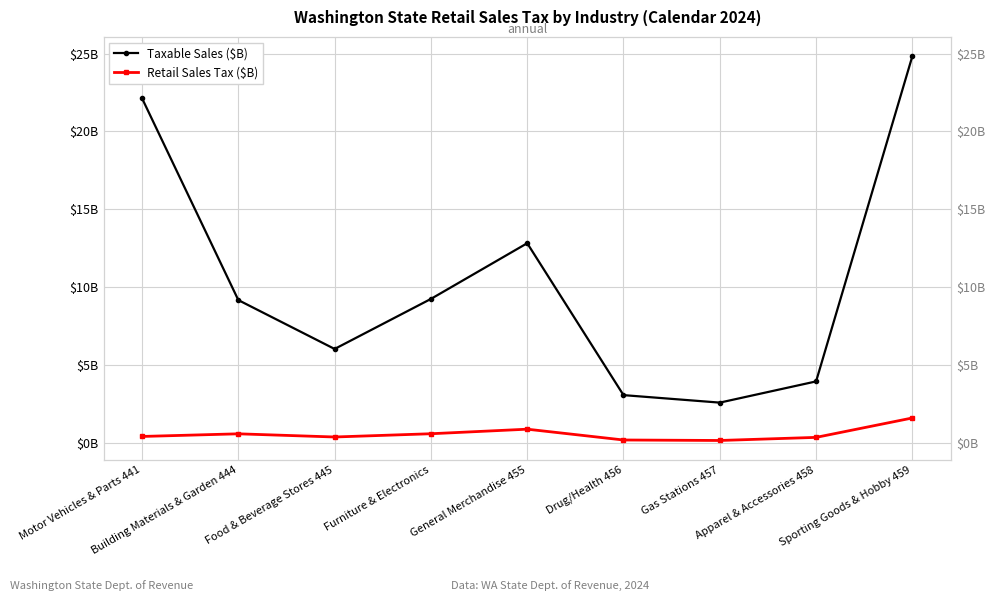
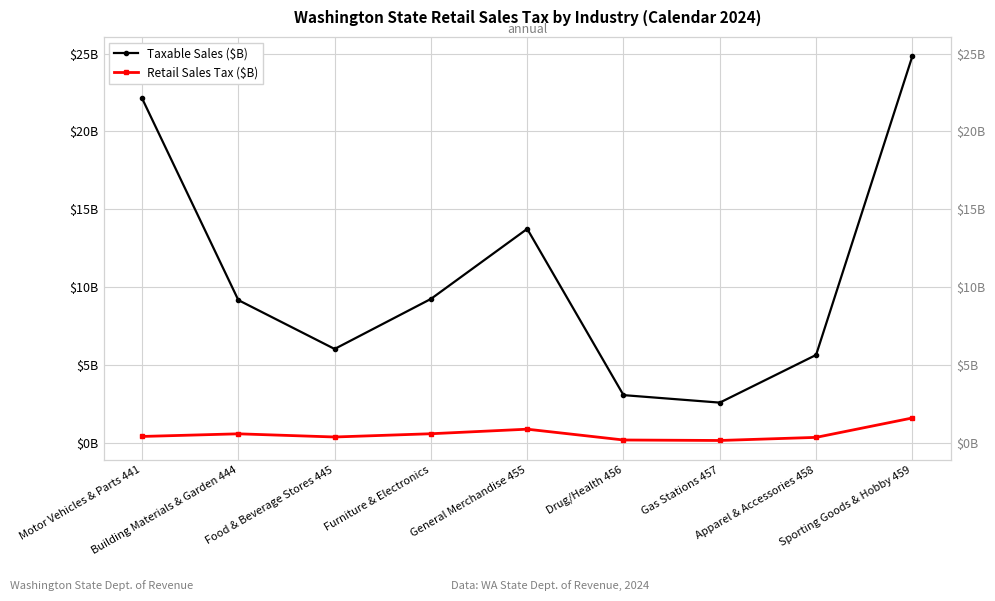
  {
    "Taxable Sales ($B)": {
      "Motor Vehicles & Parts 441": "$22100000000",
      "Building Materials & Garden 444": "$9200000000",
      "Food & Beverage Stores 445": "$6000000000",
      "Furniture & Electronics": "$9300000000",
-     "General Merchandise 455": "$12800000000",
+     "General Merchandise 455": "$13700000000",
      "Drug/Health 456": "$3100000000",
      "Gas Stations 457": "$2600000000",
-     "Apparel & Accessories 458": "$4000000000",
+     "Apparel & Accessories 458": "$5700000000",
      "Sporting Goods & Hobby 459": "$24800000000"
    },
    "Retail Sales Tax ($B)": {
      "Motor Vehicles & Parts 441": "$400000000",
      "Building Materials & Garden 444": "$600000000",
      "Food & Beverage Stores 445": "$400000000",
      "Furniture & Electronics": "$600000000",
      "General Merchandise 455": "$900000000",
      "Drug/Health 456": "$200000000",
      "Gas Stations 457": "$200000000",
      "Apparel & Accessories 458": "$400000000",
      "Sporting Goods & Hobby 459": "$1600000000"
    }
  }
